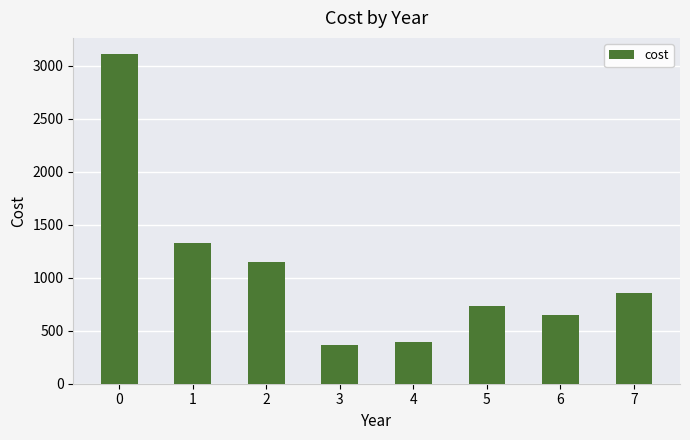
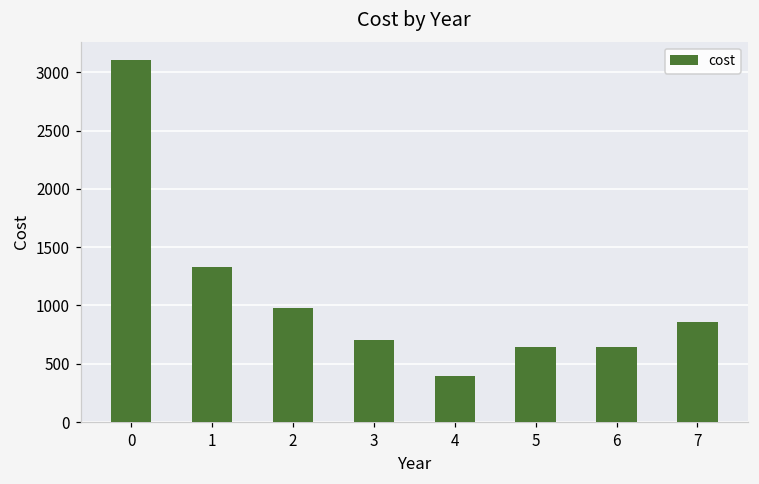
  {
    "0": 3110,
    "1": 1330,
-   "2": 1150,
-   "3": 370,
+   "2": 980,
+   "3": 710,
    "4": 400,
-   "5": 730,
+   "5": 650,
    "6": 650,
    "7": 860
  }
